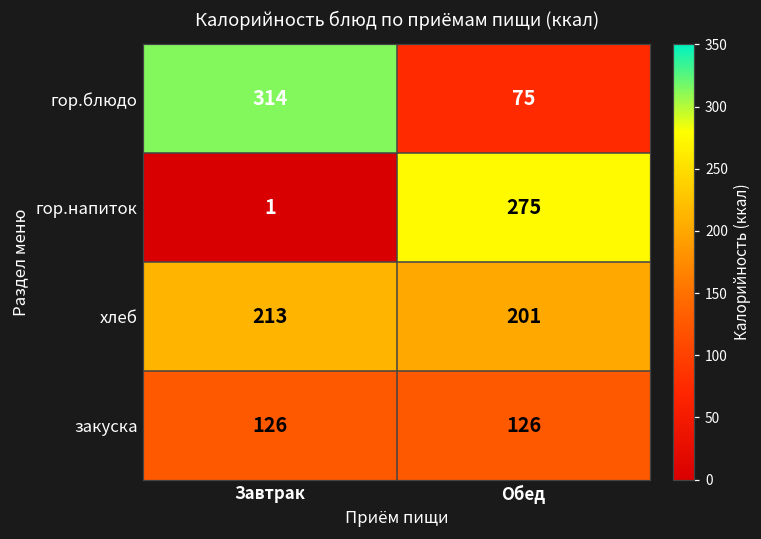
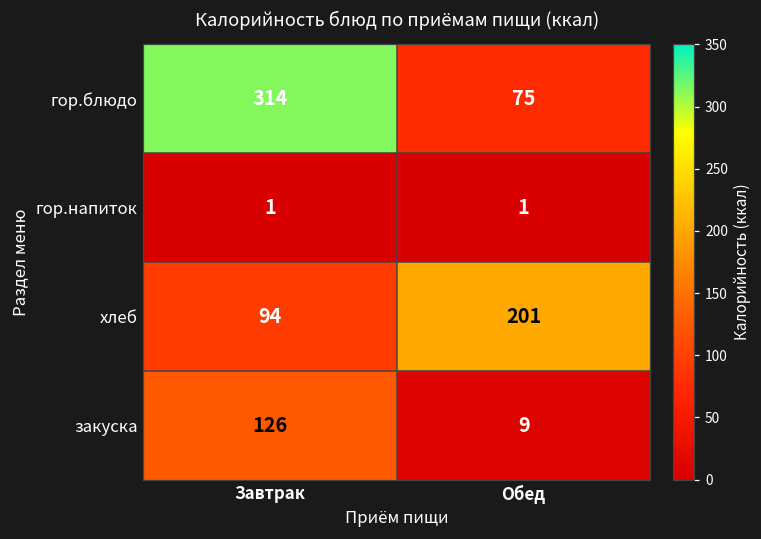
  {
    "гор.блюдо": {
      "Завтрак": 314,
      "Обед": 75
    },
    "гор.напиток": {
      "Завтрак": 1,
-     "Обед": 275
+     "Обед": 1
    },
    "хлеб": {
-     "Завтрак": 213,
+     "Завтрак": 94,
      "Обед": 201
    },
    "закуска": {
      "Завтрак": 126,
-     "Обед": 126
+     "Обед": 9
    }
  }
